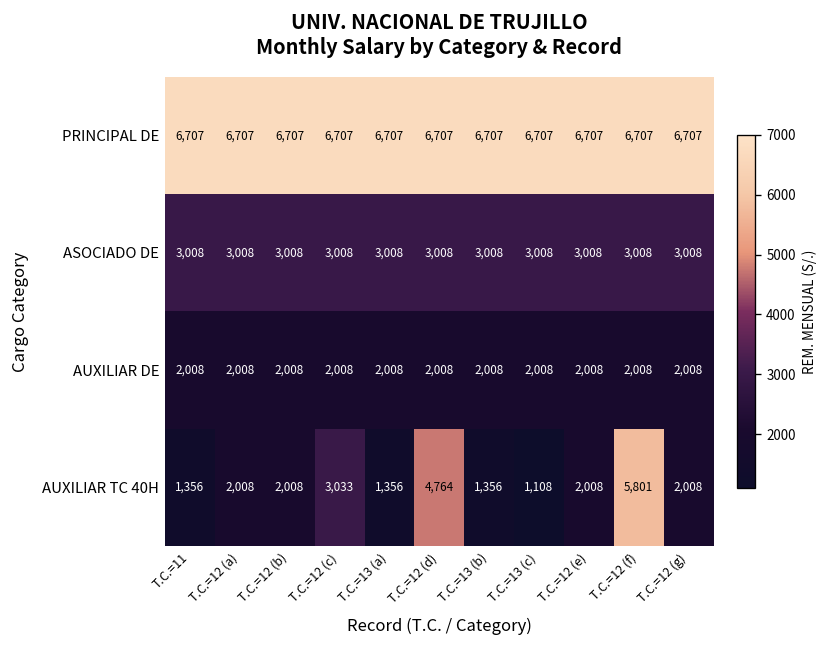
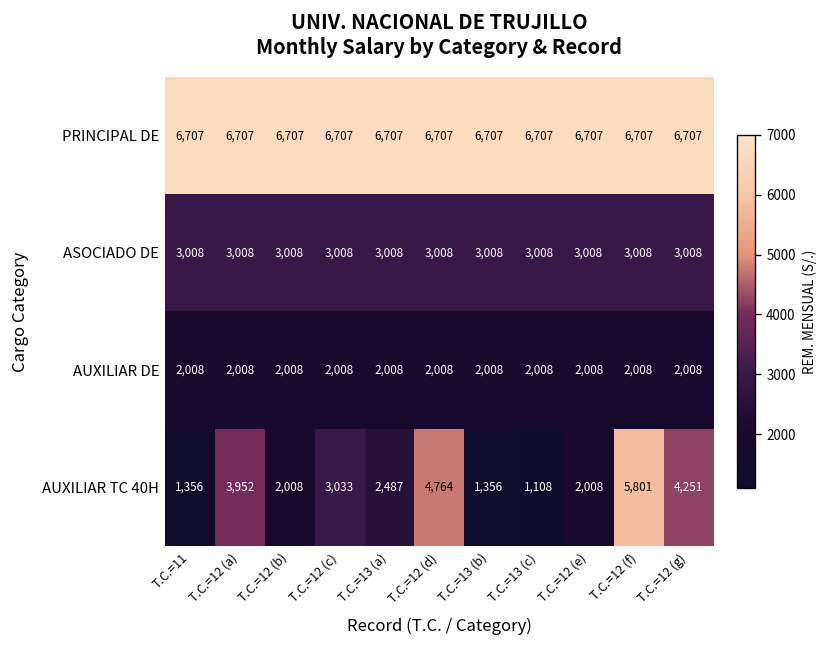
  {
    "PRINCIPAL DE": {
      "T.C.=11": "6,707",
      "T.C.=12 (a)": "6,707",
      "T.C.=12 (b)": "6,707",
      "T.C.=12 (c)": "6,707",
      "T.C.=13 (a)": "6,707",
      "T.C.=12 (d)": "6,707",
      "T.C.=13 (b)": "6,707",
      "T.C.=13 (c)": "6,707",
      "T.C.=12 (e)": "6,707",
      "T.C.=12 (f)": "6,707",
      "T.C.=12 (g)": "6,707"
    },
    "ASOCIADO DE": {
      "T.C.=11": "3,008",
      "T.C.=12 (a)": "3,008",
      "T.C.=12 (b)": "3,008",
      "T.C.=12 (c)": "3,008",
      "T.C.=13 (a)": "3,008",
      "T.C.=12 (d)": "3,008",
      "T.C.=13 (b)": "3,008",
      "T.C.=13 (c)": "3,008",
      "T.C.=12 (e)": "3,008",
      "T.C.=12 (f)": "3,008",
      "T.C.=12 (g)": "3,008"
    },
    "AUXILIAR DE": {
      "T.C.=11": "2,008",
      "T.C.=12 (a)": "2,008",
      "T.C.=12 (b)": "2,008",
      "T.C.=12 (c)": "2,008",
      "T.C.=13 (a)": "2,008",
      "T.C.=12 (d)": "2,008",
      "T.C.=13 (b)": "2,008",
      "T.C.=13 (c)": "2,008",
      "T.C.=12 (e)": "2,008",
      "T.C.=12 (f)": "2,008",
      "T.C.=12 (g)": "2,008"
    },
    "AUXILIAR TC 40H": {
      "T.C.=11": "1,356",
-     "T.C.=12 (a)": "2,008",
+     "T.C.=12 (a)": "3,952",
      "T.C.=12 (b)": "2,008",
      "T.C.=12 (c)": "3,033",
-     "T.C.=13 (a)": "1,356",
+     "T.C.=13 (a)": "2,487",
      "T.C.=12 (d)": "4,764",
      "T.C.=13 (b)": "1,356",
      "T.C.=13 (c)": "1,108",
      "T.C.=12 (e)": "2,008",
      "T.C.=12 (f)": "5,801",
-     "T.C.=12 (g)": "2,008"
+     "T.C.=12 (g)": "4,251"
    }
  }
